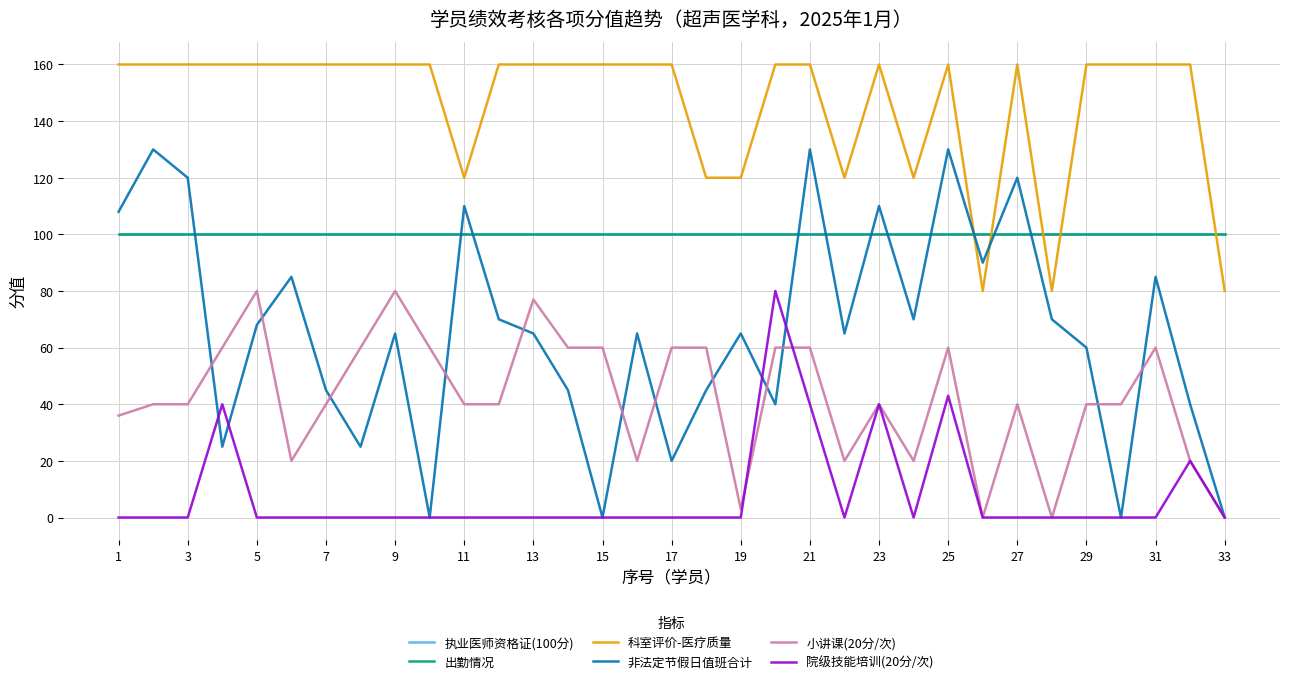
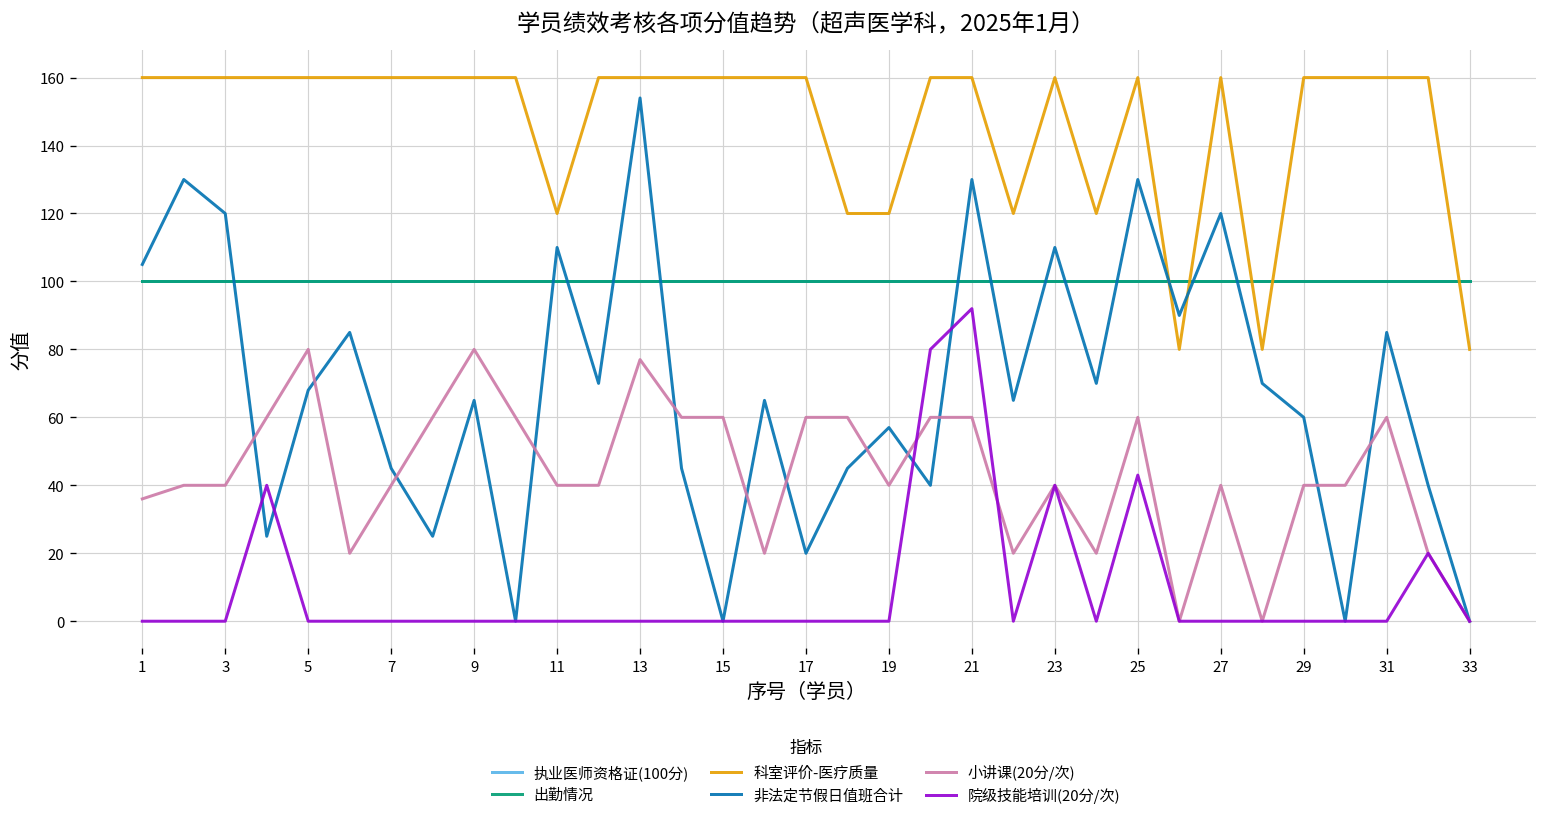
  {
    "出勤情况": {
      "1": 100,
      "3": 100,
      "5": 100,
      "7": 100,
      "9": 100,
      "11": 100,
      "13": 100,
      "15": 100,
      "17": 100,
      "19": 100,
      "21": 100,
      "23": 100,
      "25": 100,
      "27": 100,
      "29": 100,
      "31": 100,
      "33": 100
    },
    "科室评价-医疗质量": {
      "1": 160,
      "3": 160,
      "5": 160,
      "7": 160,
      "9": 160,
      "11": 120,
      "13": 160,
      "15": 160,
      "17": 160,
      "19": 120,
      "21": 160,
      "23": 160,
      "25": 160,
      "27": 160,
      "29": 160,
      "31": 160,
      "33": 80
    },
    "非法定节假日值班合计": {
-     "1": 108,
+     "1": 105,
      "3": 120,
      "5": 68,
      "7": 45,
      "9": 65,
      "11": 110,
-     "13": 65,
+     "13": 154,
      "17": 20,
-     "19": 65,
+     "19": 57,
      "21": 130,
      "23": 110,
      "25": 130,
      "27": 120,
      "29": 60,
      "31": 85
    },
    "小讲课(20分/次)": {
      "1": 36,
      "3": 40,
      "5": 80,
      "7": 40,
      "9": 80,
      "11": 40,
      "13": 77,
      "15": 60,
      "17": 60,
-     "19": 3,
+     "19": 40,
      "21": 60,
      "25": 60,
      "27": 40,
      "29": 40,
      "31": 60
    },
    "院级技能培训(20分/次)": {
      "1": 0,
      "3": 0,
      "5": 0,
      "7": 0,
      "9": 0,
      "11": 0,
      "13": 0,
      "17": 0,
      "19": 0,
-     "21": 40,
+     "21": 92,
      "25": 43,
      "27": 0,
      "29": 0,
      "31": 0
    }
  }
